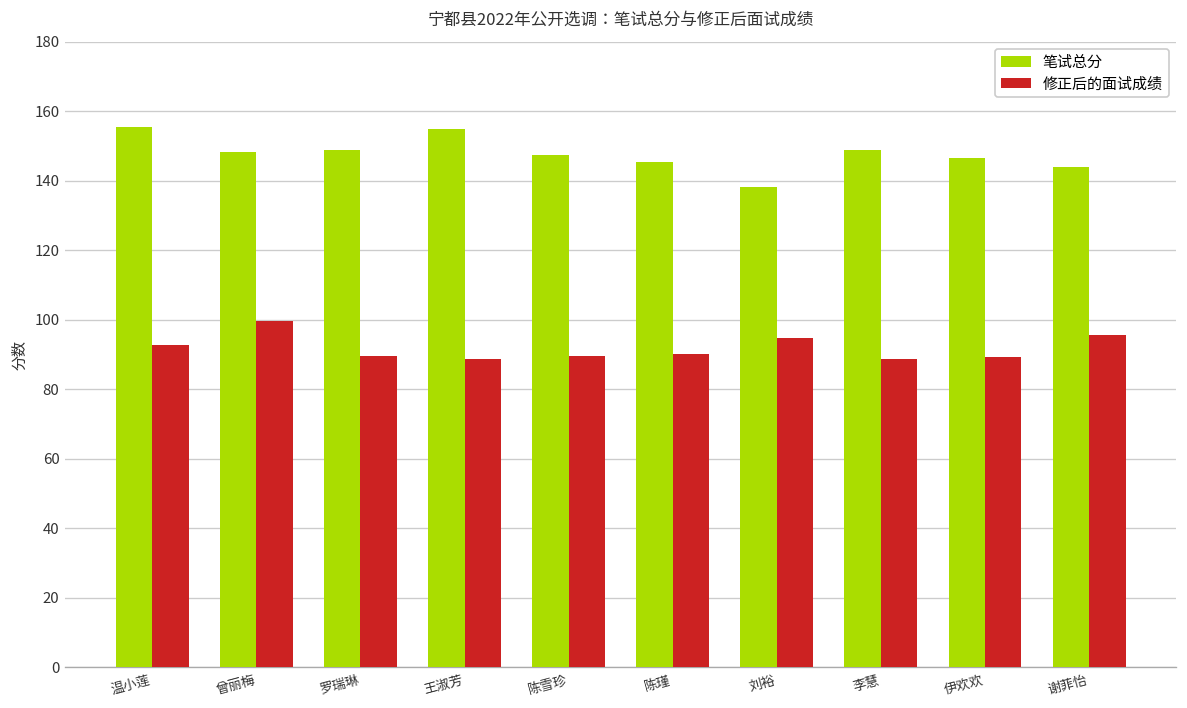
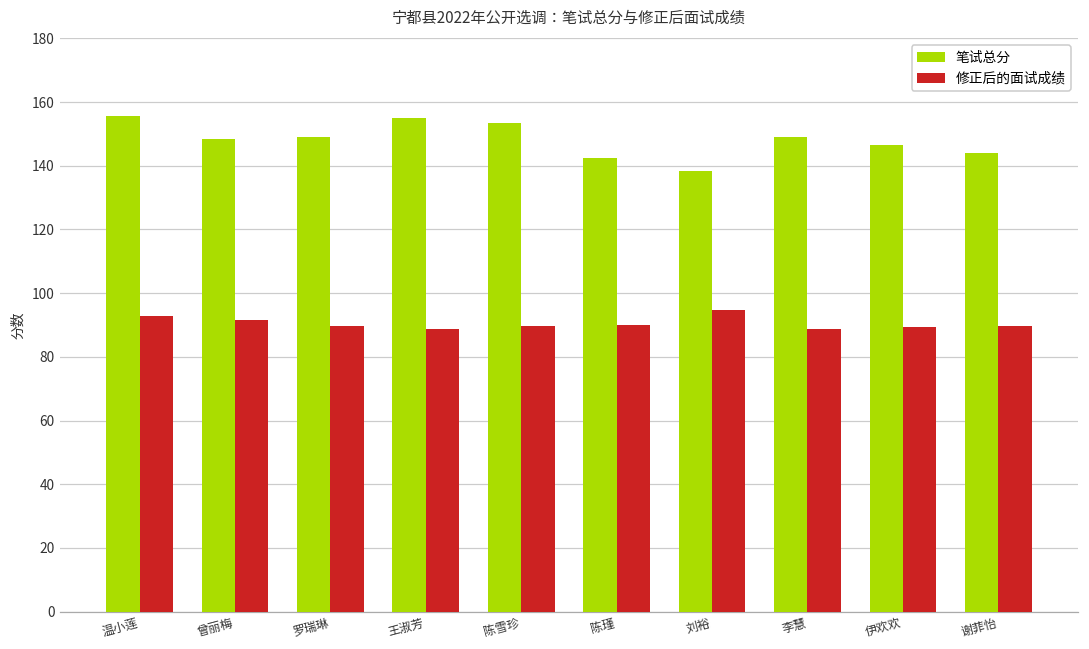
  {
    "笔试总分": {
      "温小莲": 156,
      "曾丽梅": 148,
      "罗瑞琳": 149,
      "王淑芳": 155,
-     "陈雪珍": 148,
-     "陈瑾": 146,
+     "陈雪珍": 154,
+     "陈瑾": 142,
      "刘裕": 138,
      "李慧": 149,
      "伊欢欢": 147,
      "谢菲怡": 144
    },
    "修正后的面试成绩": {
      "温小莲": 93,
-     "曾丽梅": 100,
+     "曾丽梅": 92,
      "罗瑞琳": 90,
      "王淑芳": 89,
      "陈雪珍": 90,
      "陈瑾": 90,
      "刘裕": 95,
      "李慧": 89,
      "伊欢欢": 89,
-     "谢菲怡": 96
+     "谢菲怡": 90
    }
  }
